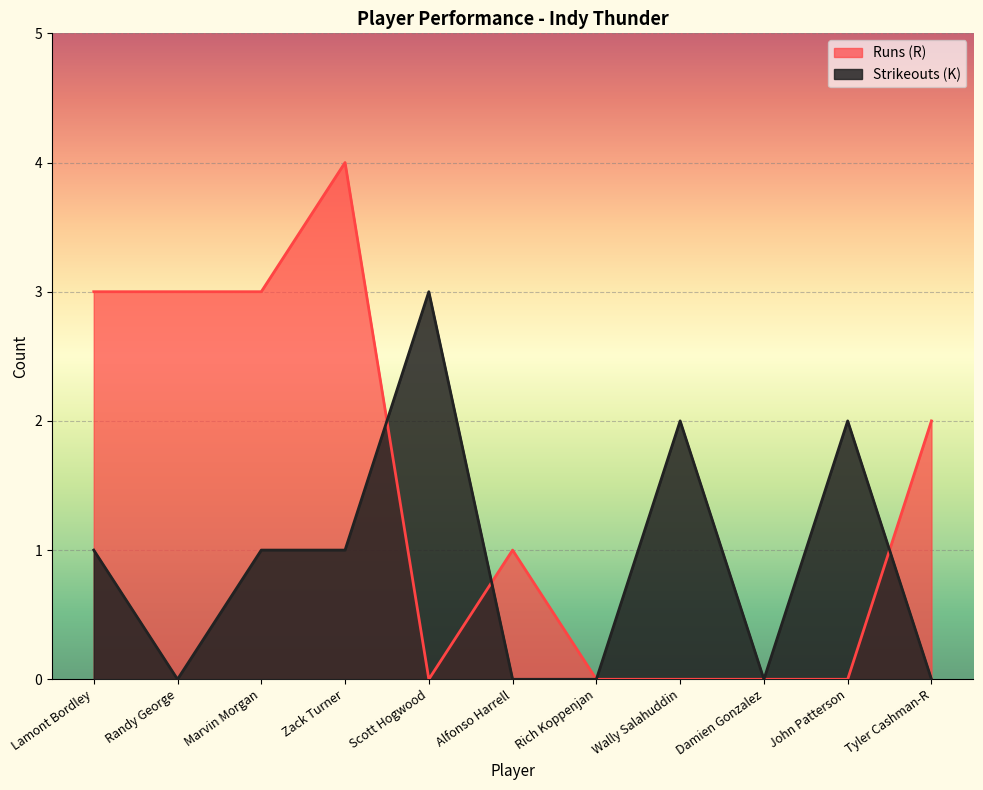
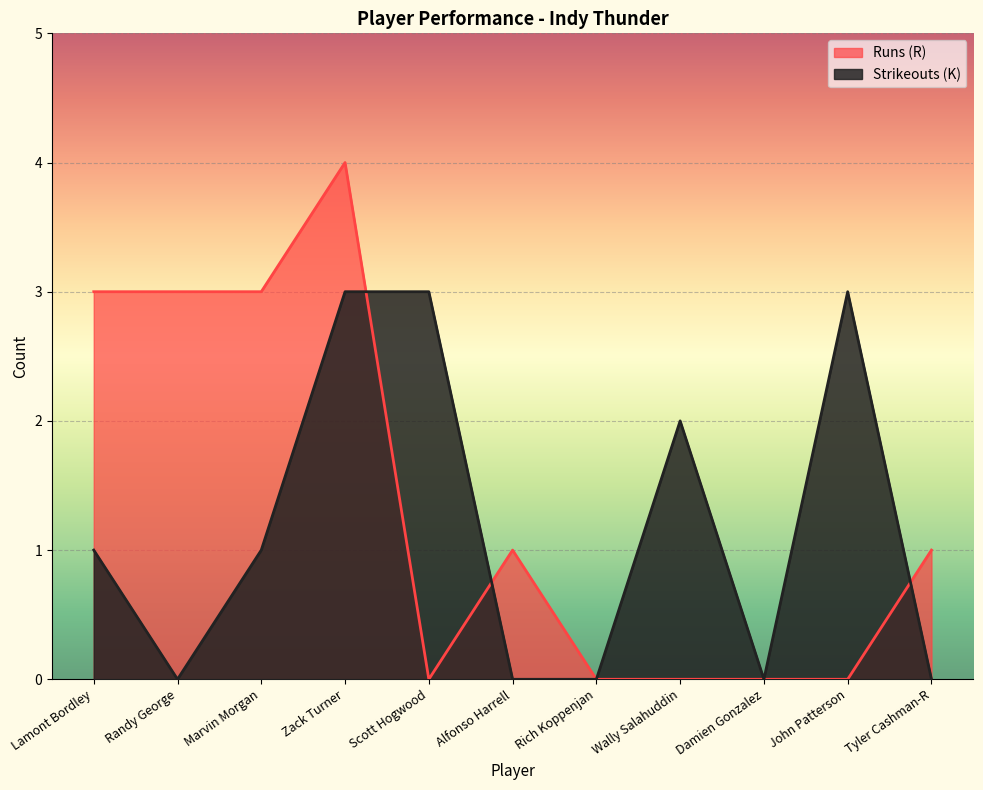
  {
    "Runs (R)": {
      "Lamont Bordley": 3,
      "Randy George": 3,
      "Marvin Morgan": 3,
      "Zack Turner": 4,
      "Scott Hogwood": 0,
      "Alfonso Harrell": 1,
      "Wally Salahuddin": 0,
      "John Patterson": 0,
-     "Tyler Cashman-R": 2
+     "Tyler Cashman-R": 1
    },
    "Strikeouts (K)": {
      "Lamont Bordley": 1,
      "Randy George": 0,
      "Marvin Morgan": 1,
-     "Zack Turner": 1,
+     "Zack Turner": 3,
      "Scott Hogwood": 3,
      "Alfonso Harrell": 0,
      "Wally Salahuddin": 2,
-     "John Patterson": 2,
+     "John Patterson": 3,
      "Tyler Cashman-R": 0
    }
  }
